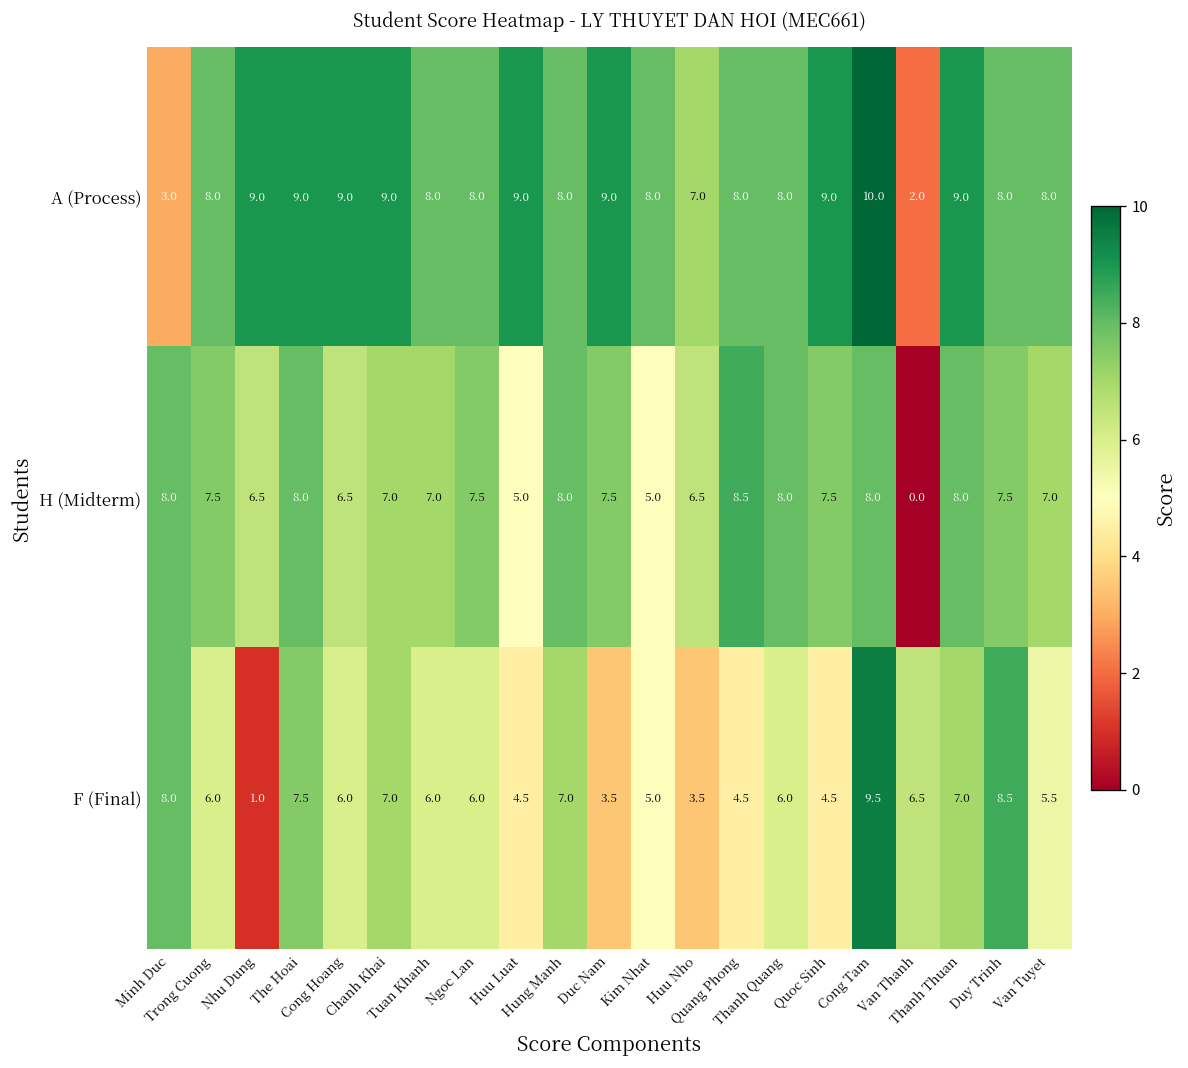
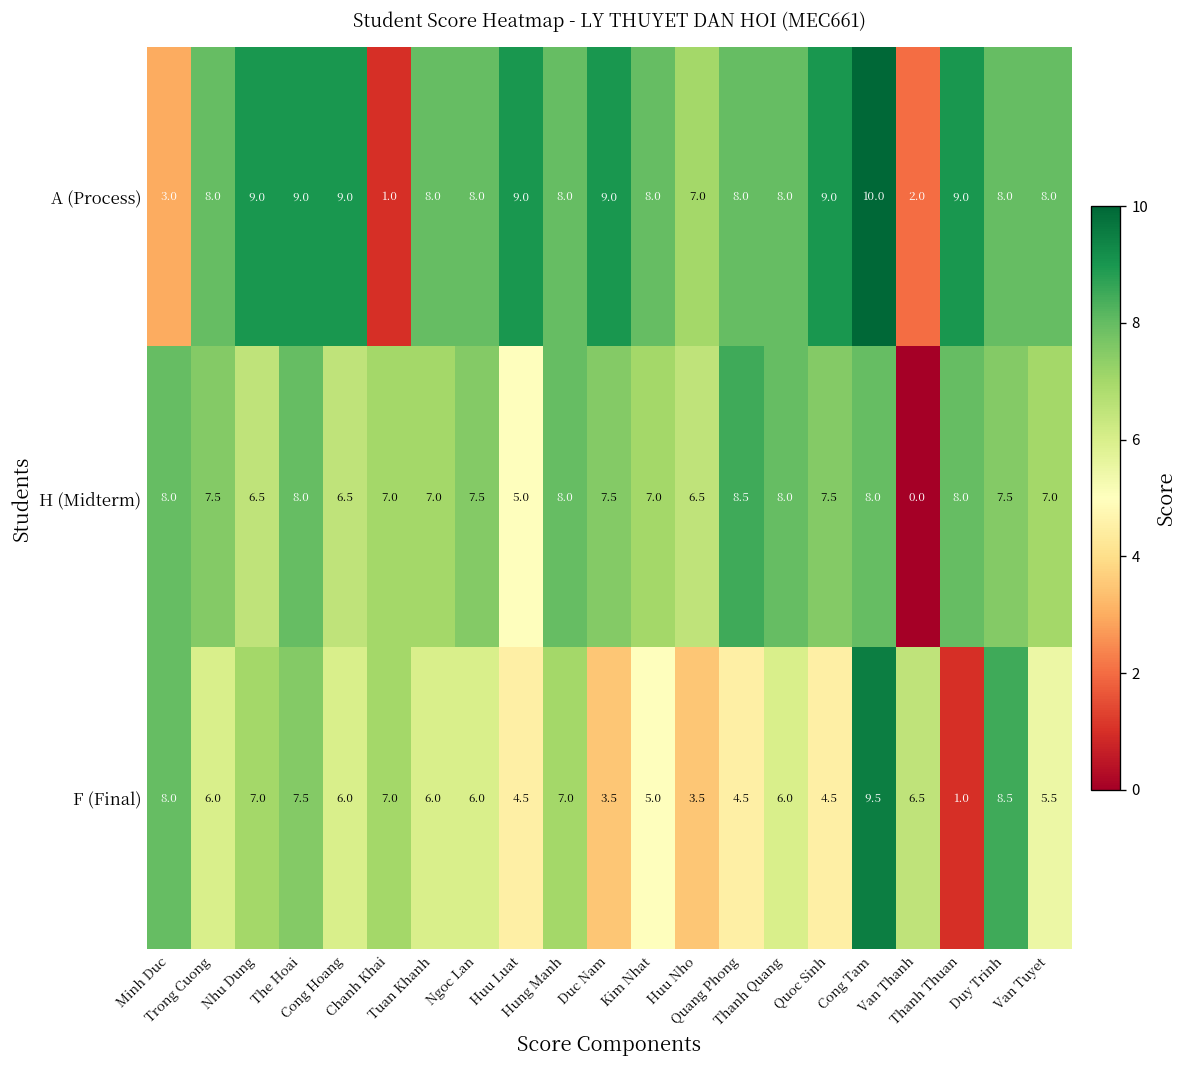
  {
    "A (Process)": {
      "Minh Duc": 3.0,
      "Trong Cuong": 8.0,
      "Nhu Dung": 9.0,
      "The Hoai": 9.0,
      "Cong Hoang": 9.0,
-     "Chanh Khai": 9.0,
+     "Chanh Khai": 1.0,
      "Tuan Khanh": 8.0,
      "Ngoc Lan": 8.0,
      "Huu Luat": 9.0,
      "Hung Manh": 8.0,
      "Duc Nam": 9.0,
      "Kim Nhat": 8.0,
      "Huu Nho": 7.0,
      "Quang Phong": 8.0,
      "Thanh Quang": 8.0,
      "Quoc Sinh": 9.0,
      "Cong Tam": 10.0,
      "Van Thanh": 2.0,
      "Thanh Thuan": 9.0,
      "Duy Trinh": 8.0,
      "Van Tuyet": 8.0
    },
    "H (Midterm)": {
      "Minh Duc": 8.0,
      "Trong Cuong": 7.5,
      "Nhu Dung": 6.5,
      "The Hoai": 8.0,
      "Cong Hoang": 6.5,
      "Chanh Khai": 7.0,
      "Tuan Khanh": 7.0,
      "Ngoc Lan": 7.5,
      "Huu Luat": 5.0,
      "Hung Manh": 8.0,
      "Duc Nam": 7.5,
-     "Kim Nhat": 5.0,
+     "Kim Nhat": 7.0,
      "Huu Nho": 6.5,
      "Quang Phong": 8.5,
      "Thanh Quang": 8.0,
      "Quoc Sinh": 7.5,
      "Cong Tam": 8.0,
      "Van Thanh": 0.0,
      "Thanh Thuan": 8.0,
      "Duy Trinh": 7.5,
      "Van Tuyet": 7.0
    },
    "F (Final)": {
      "Minh Duc": 8.0,
      "Trong Cuong": 6.0,
-     "Nhu Dung": 1.0,
+     "Nhu Dung": 7.0,
      "The Hoai": 7.5,
      "Cong Hoang": 6.0,
      "Chanh Khai": 7.0,
      "Tuan Khanh": 6.0,
      "Ngoc Lan": 6.0,
      "Huu Luat": 4.5,
      "Hung Manh": 7.0,
      "Duc Nam": 3.5,
      "Kim Nhat": 5.0,
      "Huu Nho": 3.5,
      "Quang Phong": 4.5,
      "Thanh Quang": 6.0,
      "Quoc Sinh": 4.5,
      "Cong Tam": 9.5,
      "Van Thanh": 6.5,
-     "Thanh Thuan": 7.0,
+     "Thanh Thuan": 1.0,
      "Duy Trinh": 8.5,
      "Van Tuyet": 5.5
    }
  }
